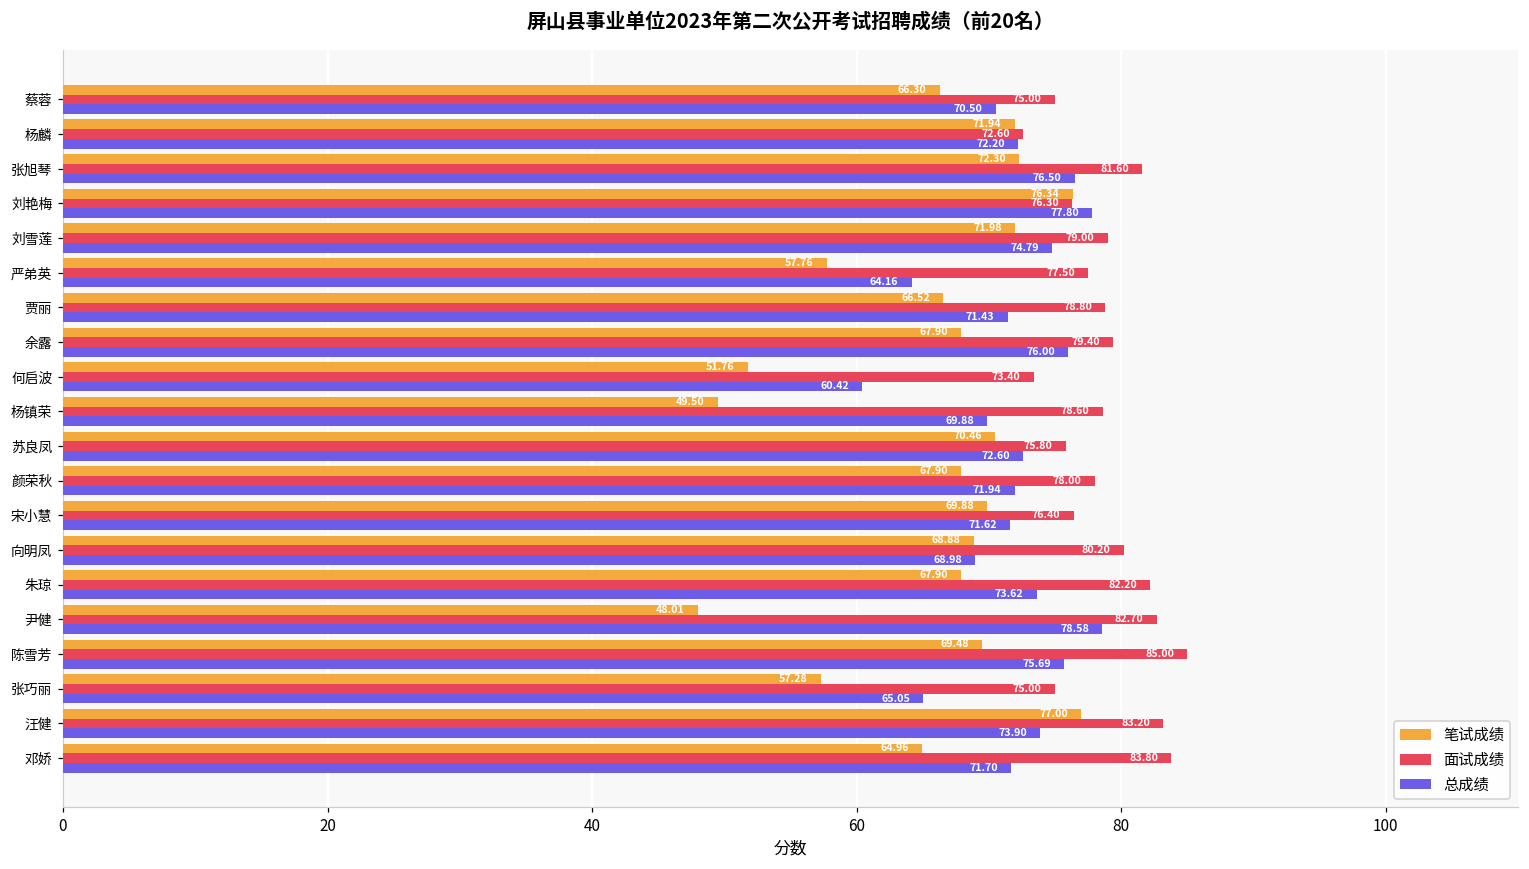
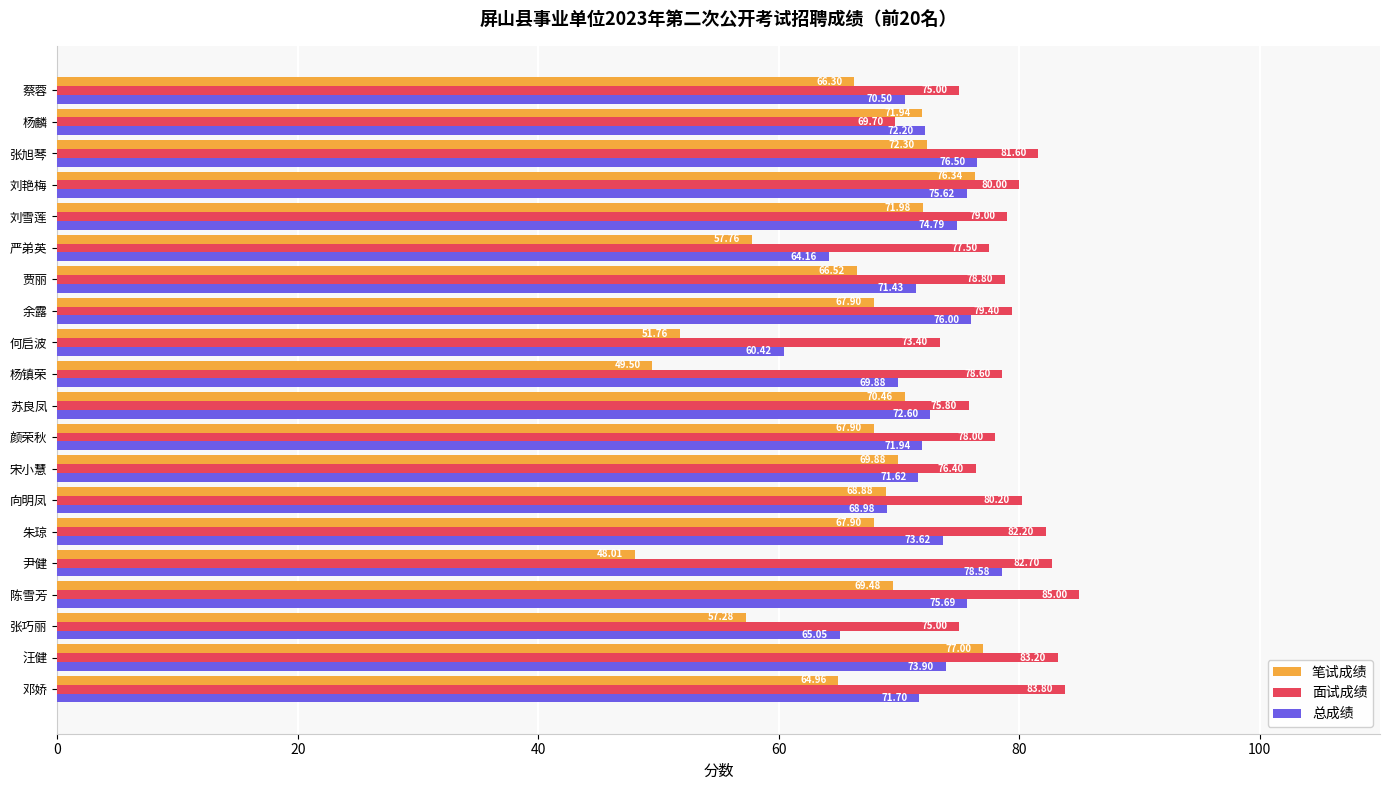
  {
    "笔试成绩": {
      "蔡蓉": 66.30,
      "杨麟": 71.94,
      "张旭琴": 72.30,
      "刘艳梅": 76.34,
      "刘雪莲": 71.98,
      "严弟英": 57.76,
      "贾丽": 66.52,
      "余露": 67.90,
      "何启波": 51.76,
      "杨镇荣": 49.50,
      "苏良凤": 70.46,
      "颜荣秋": 67.90,
      "宋小慧": 69.88,
      "向明凤": 68.88,
      "朱琼": 67.90,
      "尹健": 48.01,
      "陈雪芳": 69.48,
      "张巧丽": 57.28,
      "汪健": 77.00,
      "邓娇": 64.96
    },
    "面试成绩": {
      "蔡蓉": 75.00,
-     "杨麟": 72.60,
+     "杨麟": 69.70,
      "张旭琴": 81.60,
-     "刘艳梅": 76.30,
+     "刘艳梅": 80.00,
      "刘雪莲": 79.00,
      "严弟英": 77.50,
      "贾丽": 78.80,
      "余露": 79.40,
      "何启波": 73.40,
      "杨镇荣": 78.60,
      "苏良凤": 75.80,
      "颜荣秋": 78.00,
      "宋小慧": 76.40,
      "向明凤": 80.20,
      "朱琼": 82.20,
      "尹健": 82.70,
      "陈雪芳": 85.00,
      "张巧丽": 75.00,
      "汪健": 83.20,
      "邓娇": 83.80
    },
    "总成绩": {
      "蔡蓉": 70.50,
      "杨麟": 72.20,
      "张旭琴": 76.50,
-     "刘艳梅": 77.80,
+     "刘艳梅": 75.62,
      "刘雪莲": 74.79,
      "严弟英": 64.16,
      "贾丽": 71.43,
      "余露": 76.00,
      "何启波": 60.42,
      "杨镇荣": 69.88,
      "苏良凤": 72.60,
      "颜荣秋": 71.94,
      "宋小慧": 71.62,
      "向明凤": 68.98,
      "朱琼": 73.62,
      "尹健": 78.58,
      "陈雪芳": 75.69,
      "张巧丽": 65.05,
      "汪健": 73.90,
      "邓娇": 71.70
    }
  }
